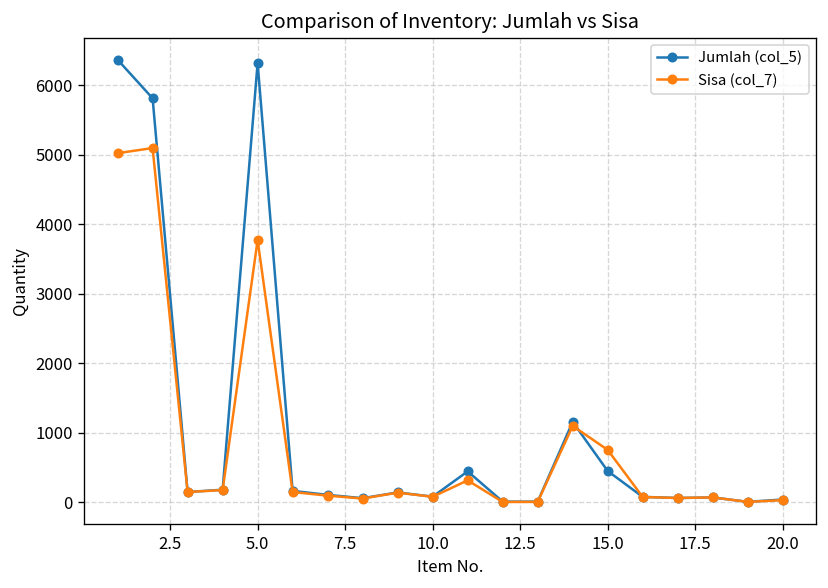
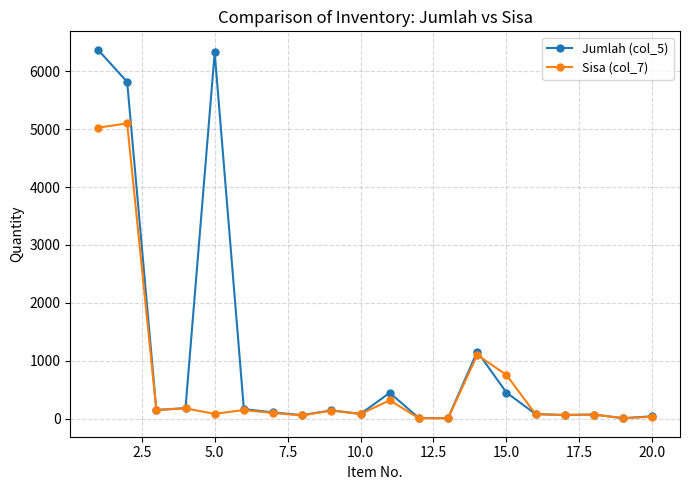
  {
    "Jumlah (col_5)": {
      "5.0": 6300,
      "15.0": 500
    },
    "Sisa (col_7)": {
-     "5.0": 3800,
+     "5.0": 100,
      "15.0": 800
    }
  }
